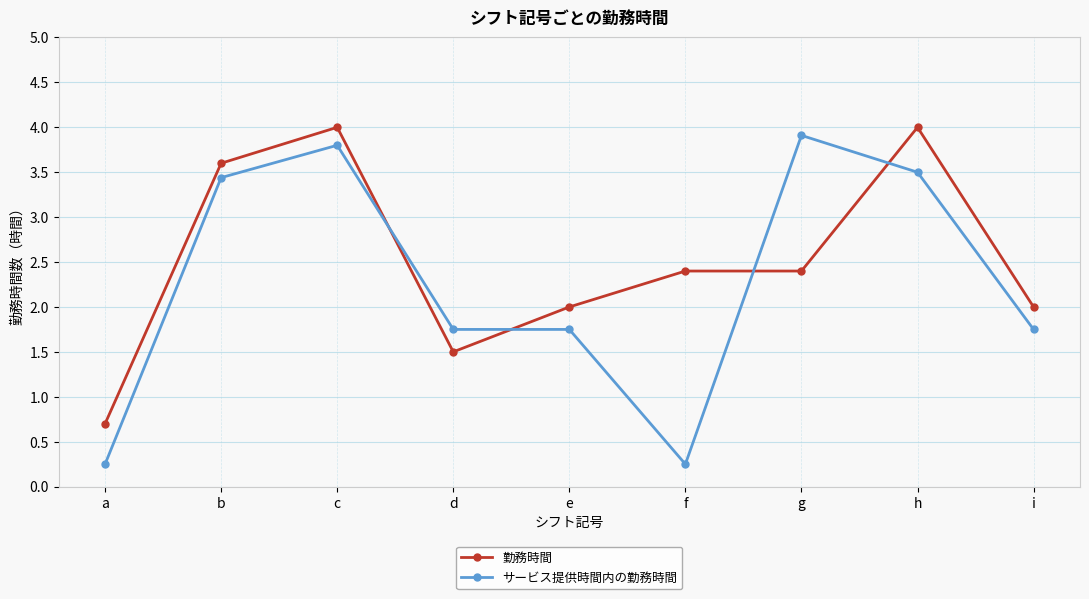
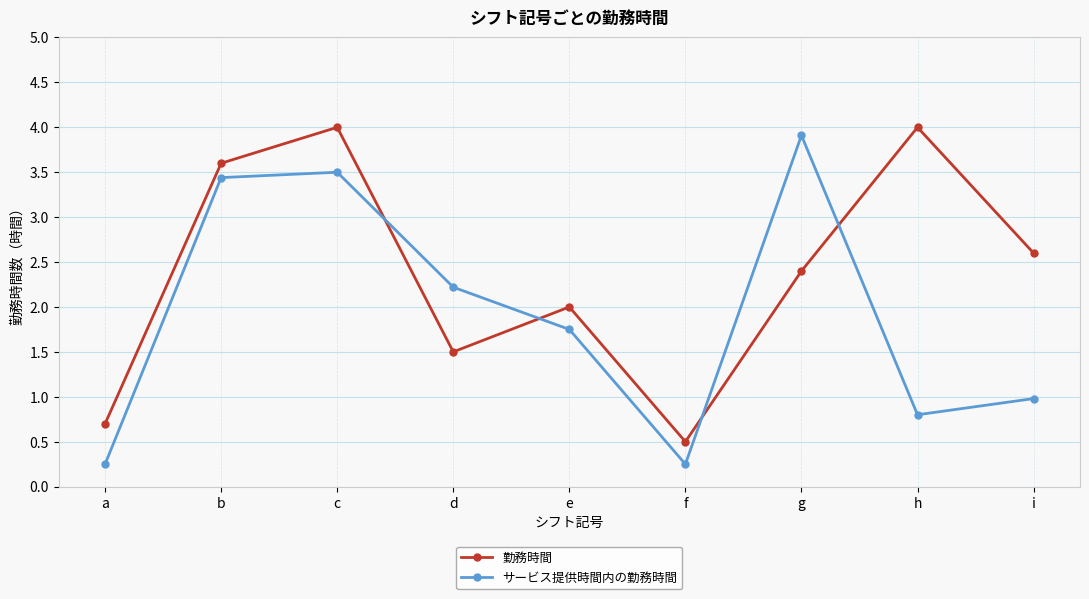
  {
    "勤務時間": {
      "a": 0.7,
      "b": 3.6,
      "c": 4.0,
      "d": 1.5,
      "e": 2.0,
-     "f": 2.4,
+     "f": 0.5,
      "g": 2.4,
      "h": 4.0,
-     "i": 2.0
+     "i": 2.6
    },
    "サービス提供時間内の勤務時間": {
      "a": 0.3,
      "b": 3.4,
-     "c": 3.8,
-     "d": 1.8,
+     "c": 3.5,
+     "d": 2.2,
      "e": 1.8,
      "f": 0.3,
      "g": 3.9,
-     "h": 3.5,
-     "i": 1.8
+     "h": 0.8,
+     "i": 1.0
    }
  }
